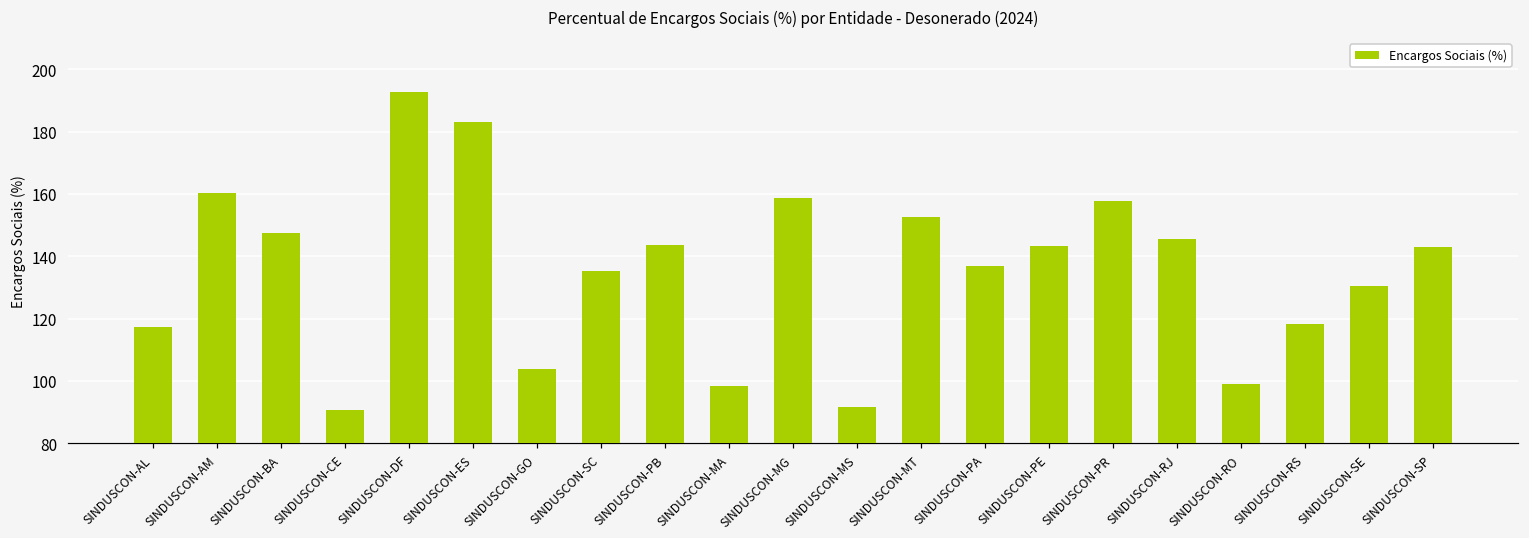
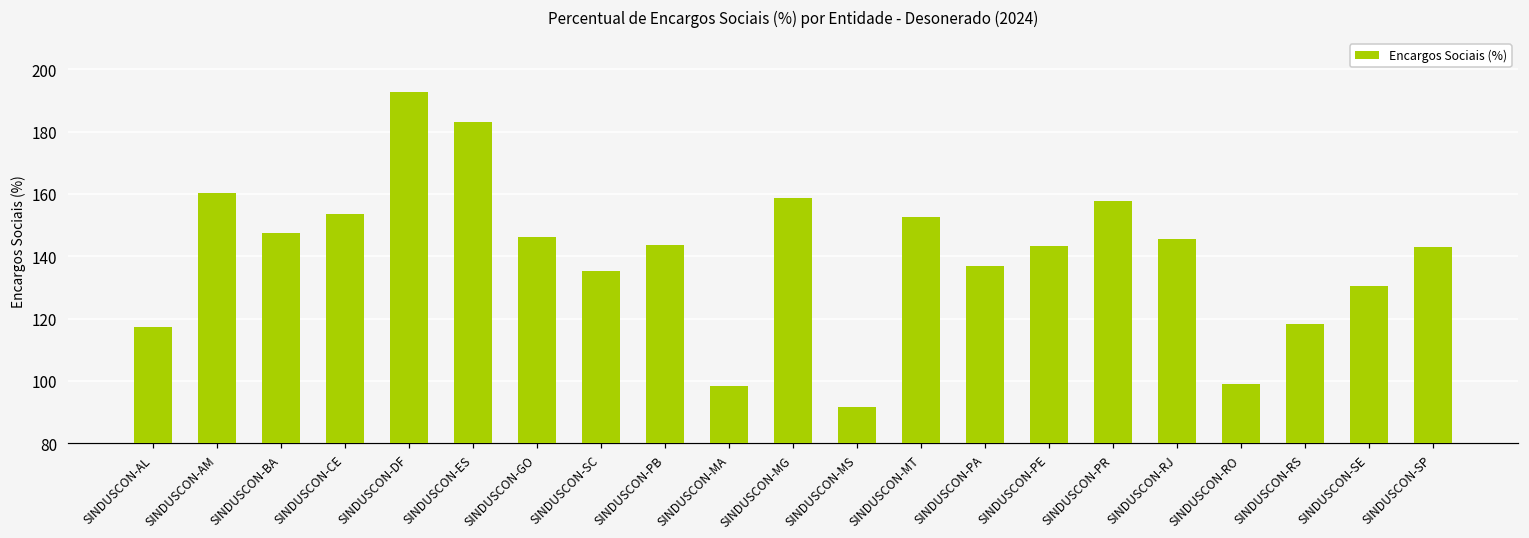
  {
    "SINDUSCON-AL": 117,
    "SINDUSCON-AM": 160,
    "SINDUSCON-BA": 148,
-   "SINDUSCON-CE": 91,
+   "SINDUSCON-CE": 154,
    "SINDUSCON-DF": 193,
    "SINDUSCON-ES": 183,
-   "SINDUSCON-GO": 104,
+   "SINDUSCON-GO": 146,
    "SINDUSCON-SC": 135,
    "SINDUSCON-PB": 144,
    "SINDUSCON-MA": 98,
    "SINDUSCON-MG": 159,
    "SINDUSCON-MS": 92,
    "SINDUSCON-MT": 153,
    "SINDUSCON-PA": 137,
    "SINDUSCON-PE": 143,
    "SINDUSCON-PR": 158,
    "SINDUSCON-RJ": 146,
    "SINDUSCON-RO": 99,
    "SINDUSCON-RS": 118,
    "SINDUSCON-SE": 131,
    "SINDUSCON-SP": 143
  }
